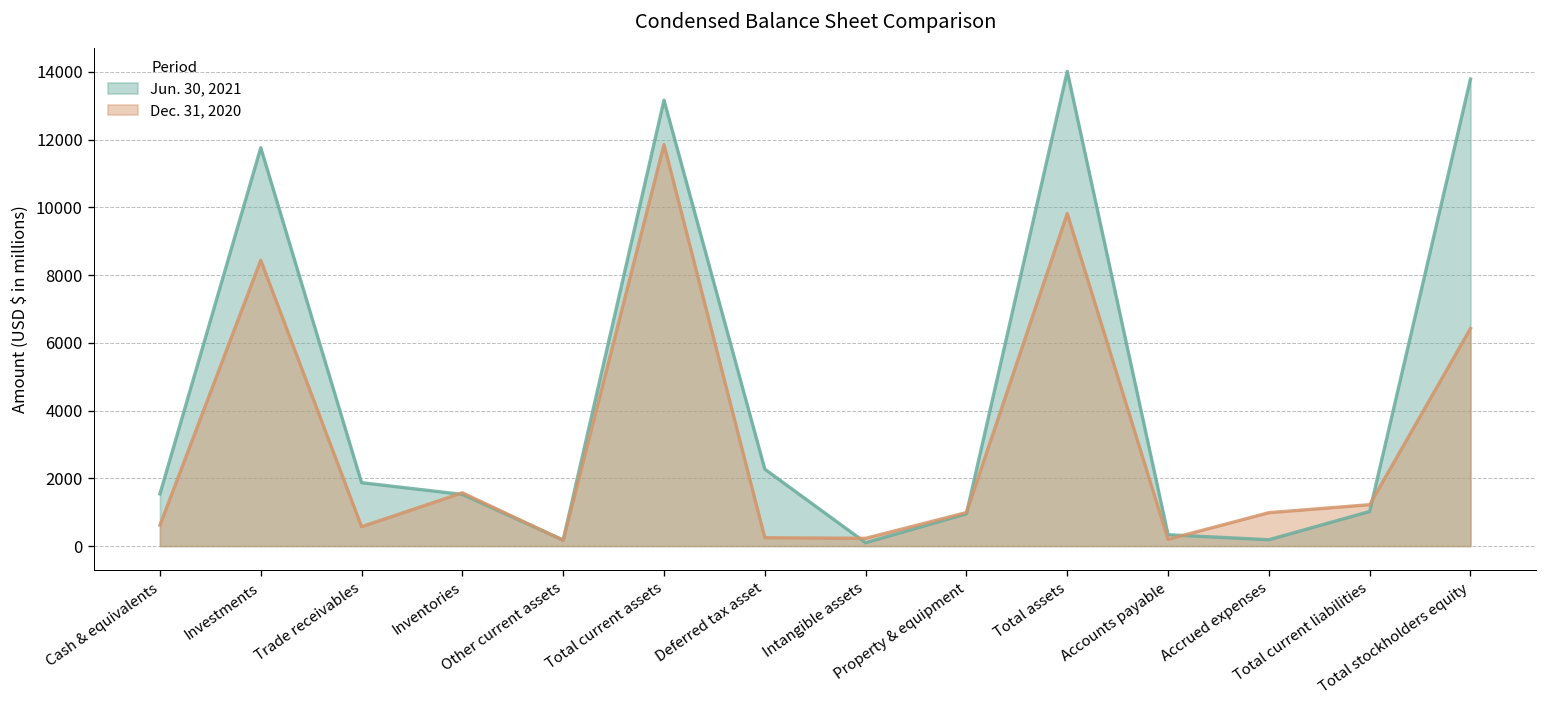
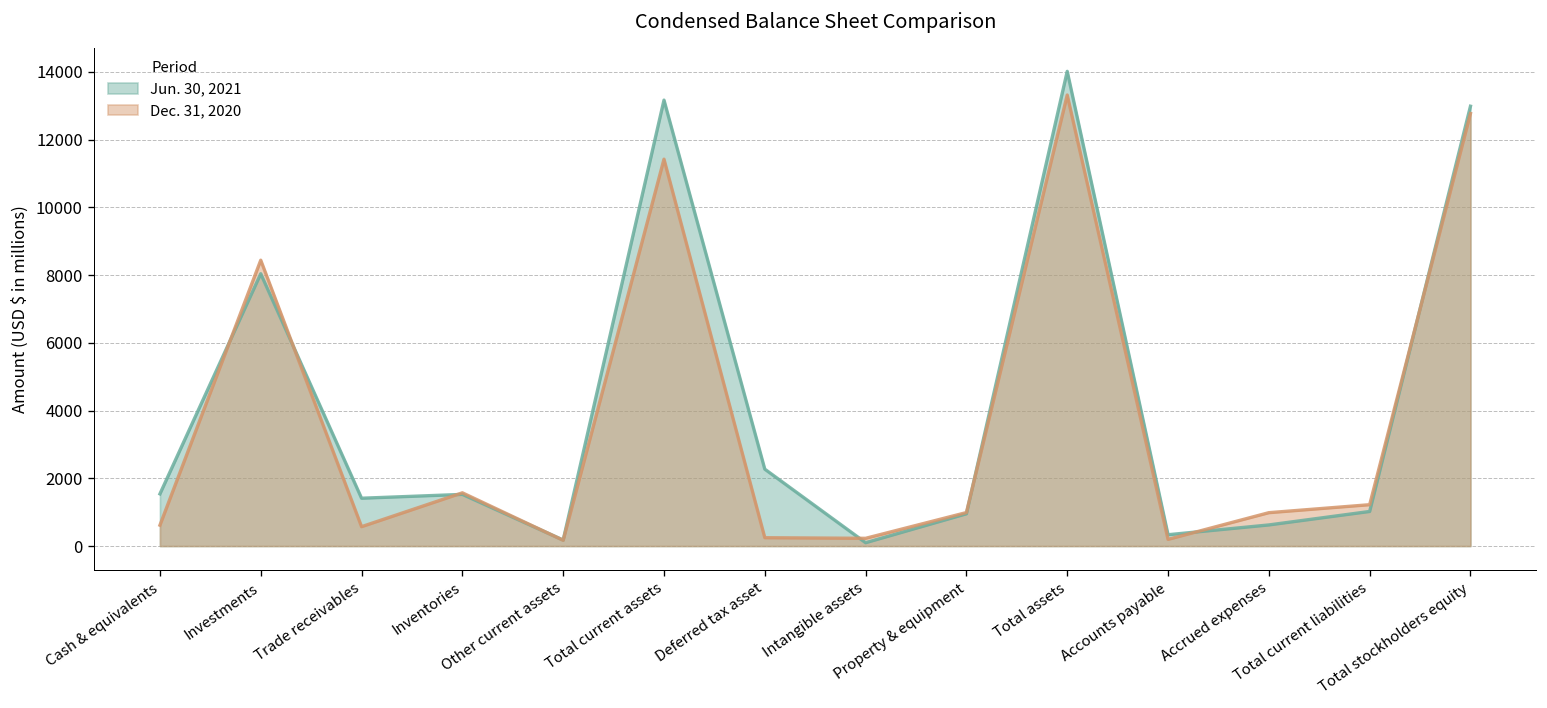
  {
    "Jun. 30, 2021": {
      "Cash & equivalents": 1500,
-     "Investments": 11800,
-     "Trade receivables": 1900,
+     "Investments": 8000,
+     "Trade receivables": 1400,
      "Total current assets": 13200,
      "Deferred tax asset": 2300,
      "Intangible assets": 100,
      "Total assets": 14000,
      "Accounts payable": 300,
-     "Accrued expenses": 200,
+     "Accrued expenses": 600,
      "Total current liabilities": 1000,
-     "Total stockholders equity": 13800
+     "Total stockholders equity": 13000
    },
    "Dec. 31, 2020": {
      "Cash & equivalents": 600,
      "Investments": 8400,
      "Trade receivables": 600,
-     "Total current assets": 11900,
+     "Total current assets": 11400,
      "Deferred tax asset": 200,
      "Intangible assets": 200,
-     "Total assets": 9800,
+     "Total assets": 13300,
      "Accounts payable": 200,
      "Accrued expenses": 1000,
      "Total current liabilities": 1200,
-     "Total stockholders equity": 6400
+     "Total stockholders equity": 12800
    }
  }
